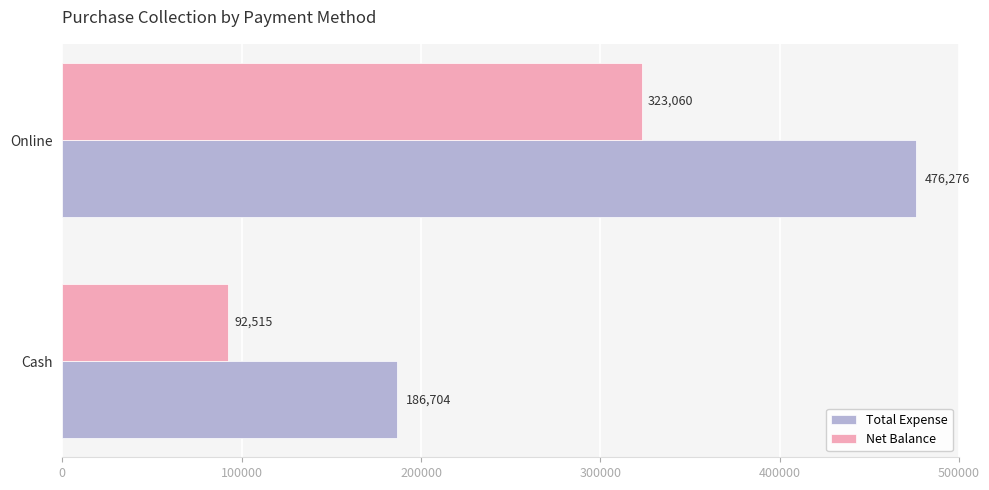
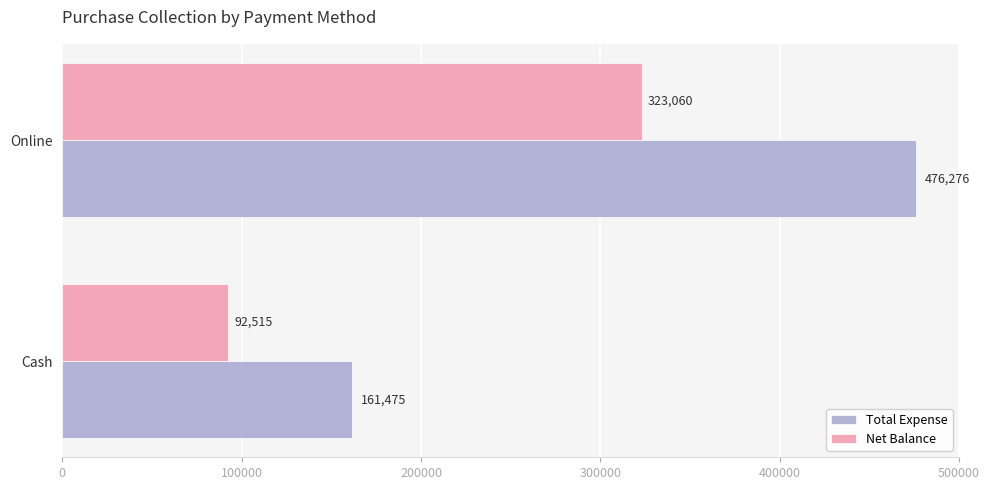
  {
    "Total Expense": {
      "Online": "476,276",
-     "Cash": "186,704"
+     "Cash": "161,475"
    },
    "Net Balance": {
      "Online": "323,060",
      "Cash": "92,515"
    }
  }
